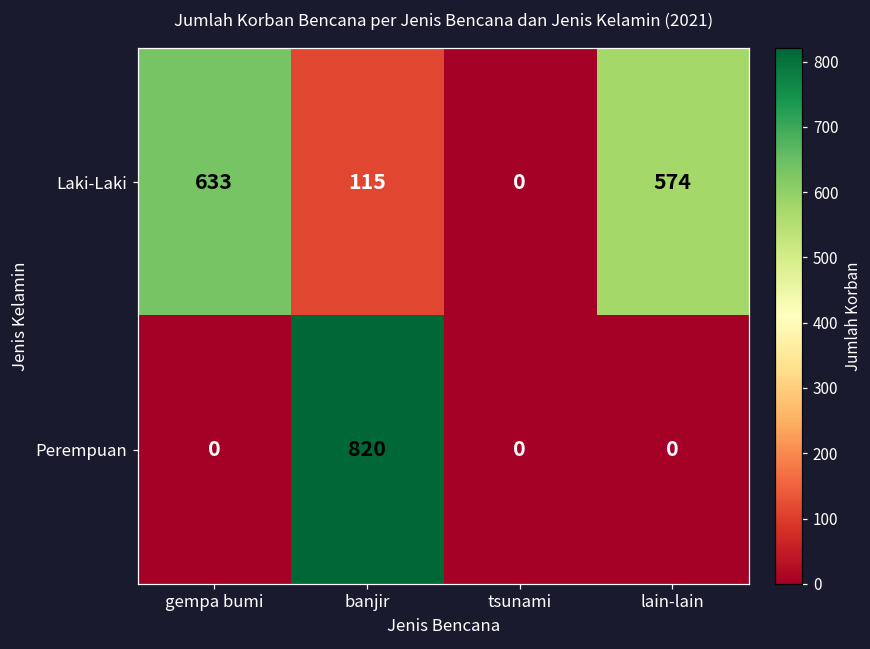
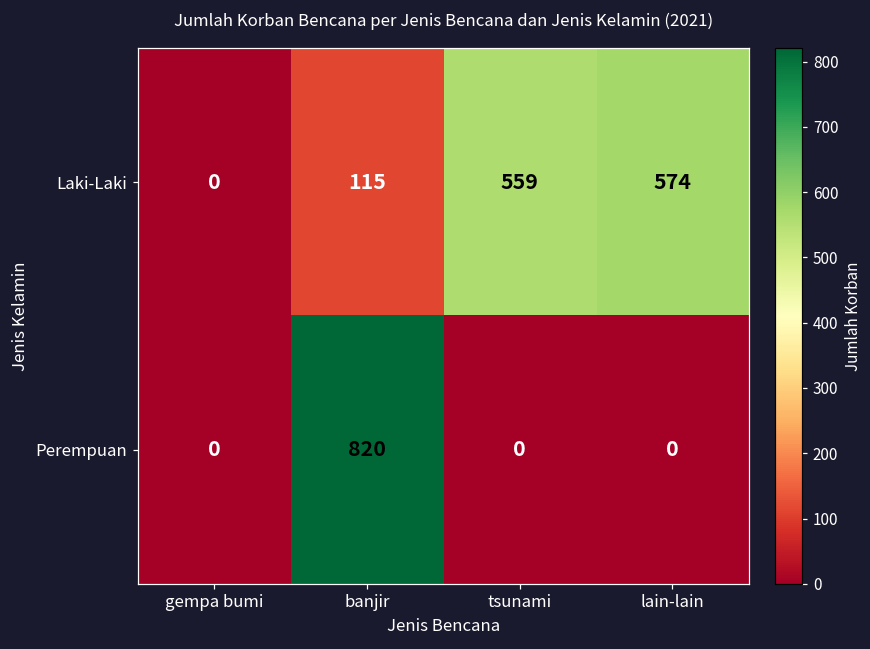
  {
    "Laki-Laki": {
-     "gempa bumi": 633,
+     "gempa bumi": 0,
      "banjir": 115,
-     "tsunami": 0,
+     "tsunami": 559,
      "lain-lain": 574
    },
    "Perempuan": {
      "gempa bumi": 0,
      "banjir": 820,
      "tsunami": 0,
      "lain-lain": 0
    }
  }
